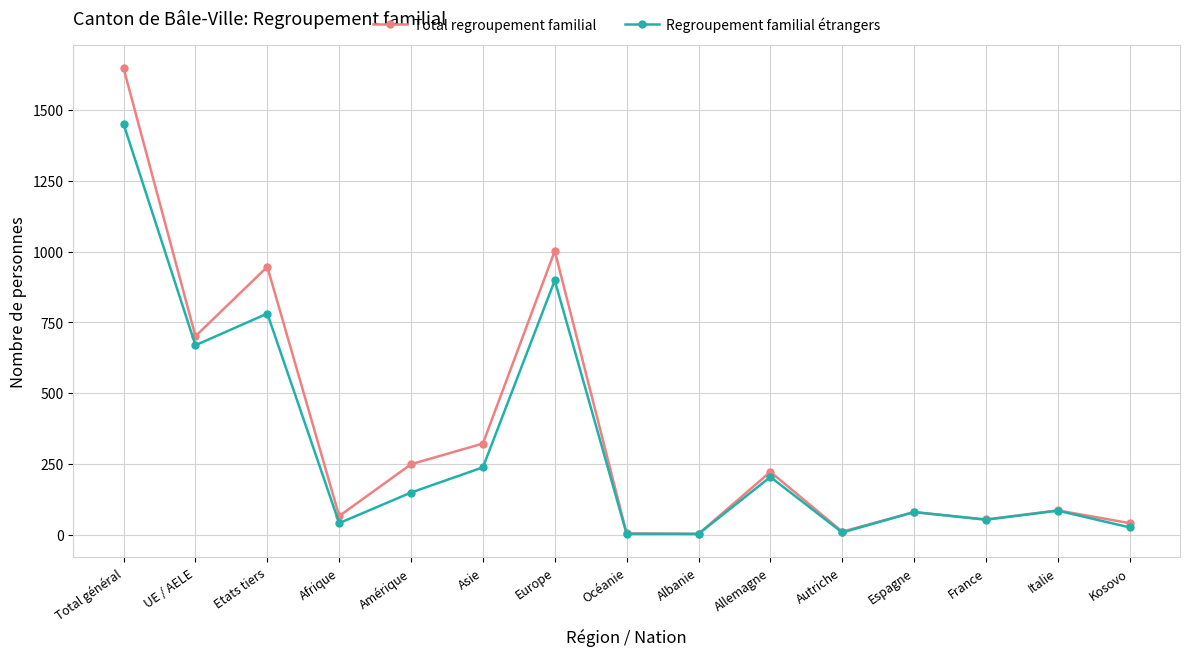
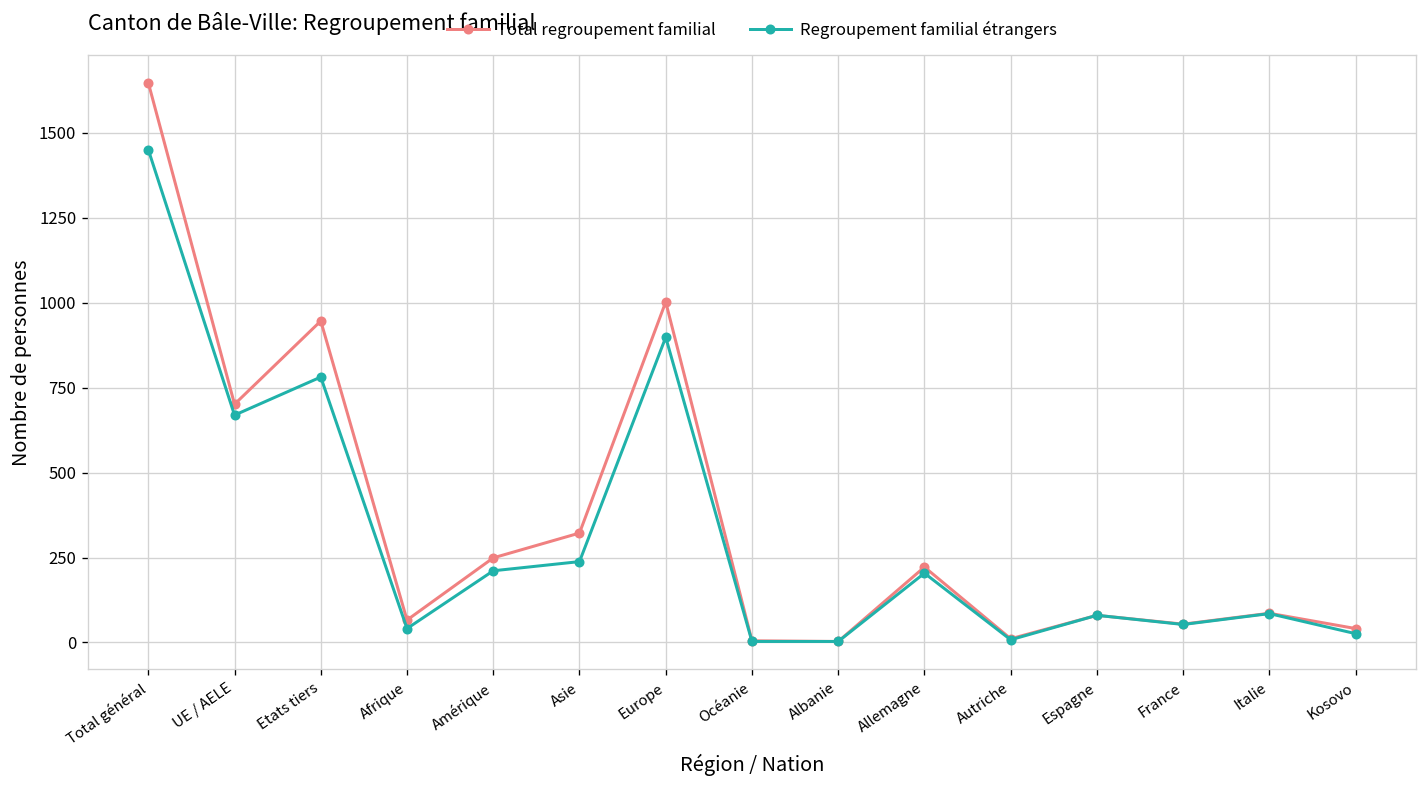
  {
    "Total regroupement familial": {
      "Total général": 1650,
      "UE / AELE": 700,
      "Etats tiers": 950,
      "Afrique": 70,
      "Amérique": 250,
      "Asie": 320,
      "Europe": 1000,
      "Allemagne": 220,
      "Kosovo": 40
    },
    "Regroupement familial étrangers": {
      "Total général": 1450,
      "UE / AELE": 670,
      "Etats tiers": 780,
      "Afrique": 40,
-     "Amérique": 150,
+     "Amérique": 210,
      "Asie": 240,
      "Europe": 900,
      "Allemagne": 200,
      "Kosovo": 30
    }
  }
